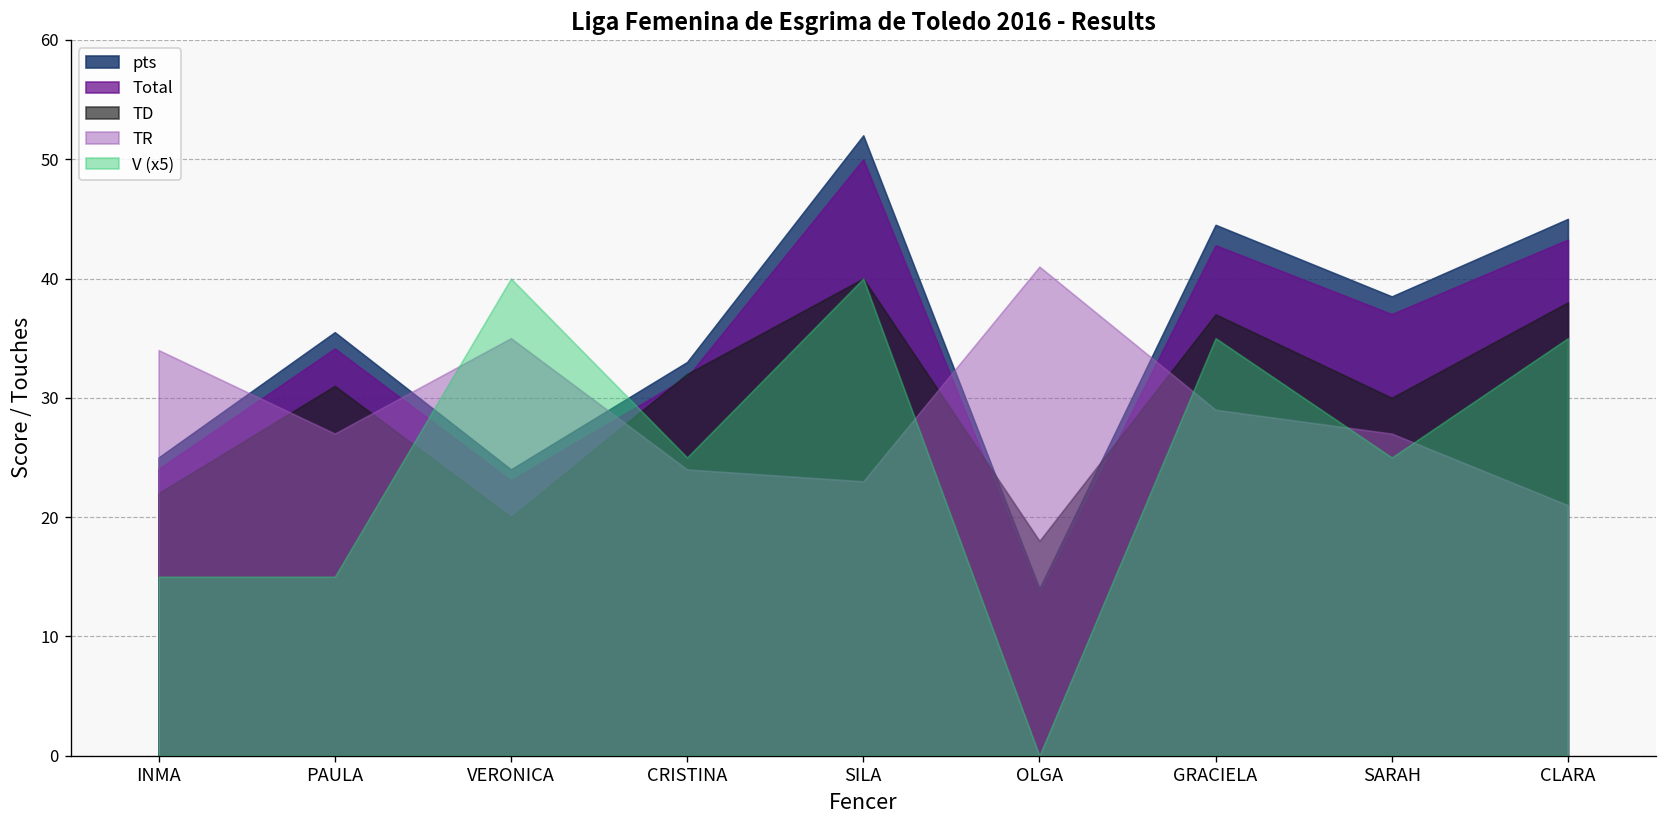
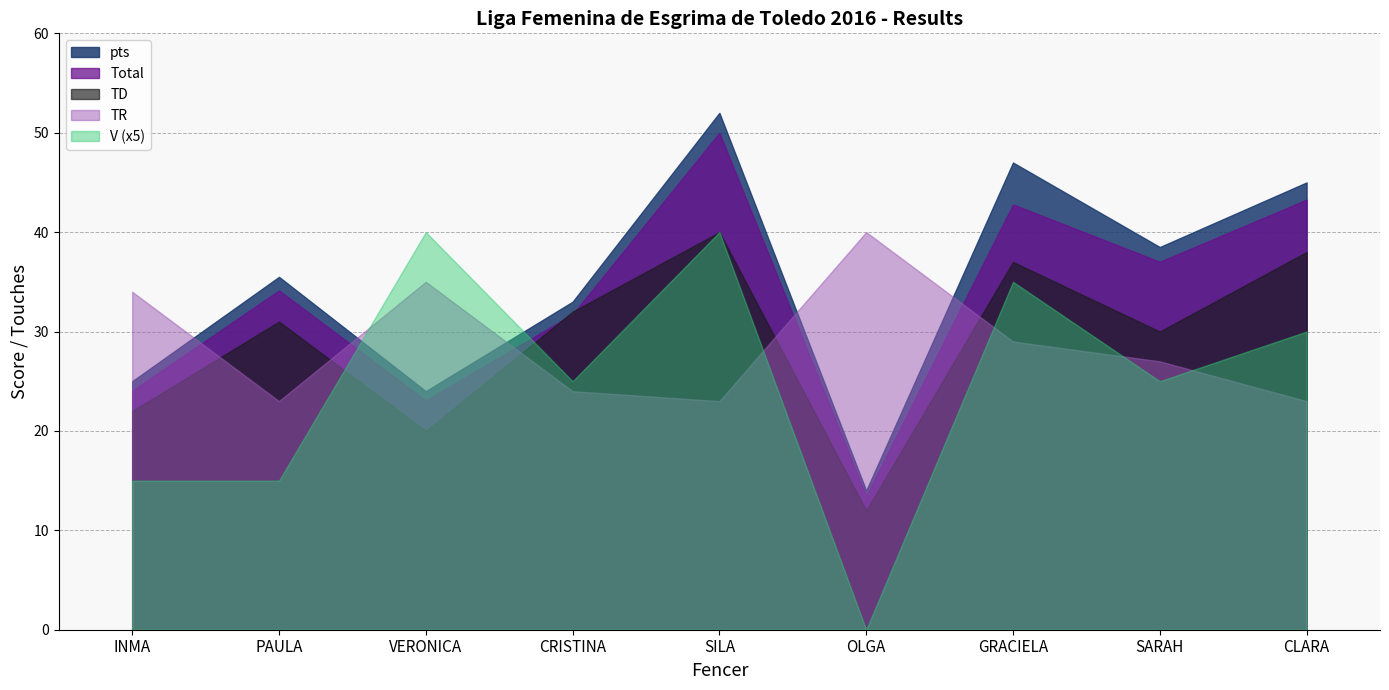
  {
    "pts": {
      "INMA": 25,
      "PAULA": 36,
      "VERONICA": 24,
      "CRISTINA": 33,
      "SILA": 52,
      "OLGA": 14,
-     "GRACIELA": 45,
+     "GRACIELA": 47,
      "SARAH": 39,
      "CLARA": 45
    },
    "Total": {
      "INMA": 24,
      "PAULA": 34,
      "VERONICA": 23,
      "CRISTINA": 32,
      "SILA": 50,
      "OLGA": 13,
      "GRACIELA": 43,
      "SARAH": 37,
      "CLARA": 43
    },
    "TD": {
      "INMA": 22,
      "PAULA": 31,
      "VERONICA": 20,
      "CRISTINA": 32,
-     "OLGA": 18,
+     "OLGA": 12,
      "GRACIELA": 37,
      "SARAH": 30,
      "CLARA": 38
    },
    "TR": {
      "INMA": 34,
-     "PAULA": 27,
+     "PAULA": 23,
      "VERONICA": 35,
      "CRISTINA": 24,
      "SILA": 23,
-     "OLGA": 41,
+     "OLGA": 40,
      "GRACIELA": 29,
      "SARAH": 27,
-     "CLARA": 21
+     "CLARA": 23
    },
    "V (x5)": {
      "INMA": 15,
      "PAULA": 15,
      "VERONICA": 40,
      "CRISTINA": 25,
      "OLGA": 0,
      "GRACIELA": 35,
      "SARAH": 25,
-     "CLARA": 35
+     "CLARA": 30
    }
  }
